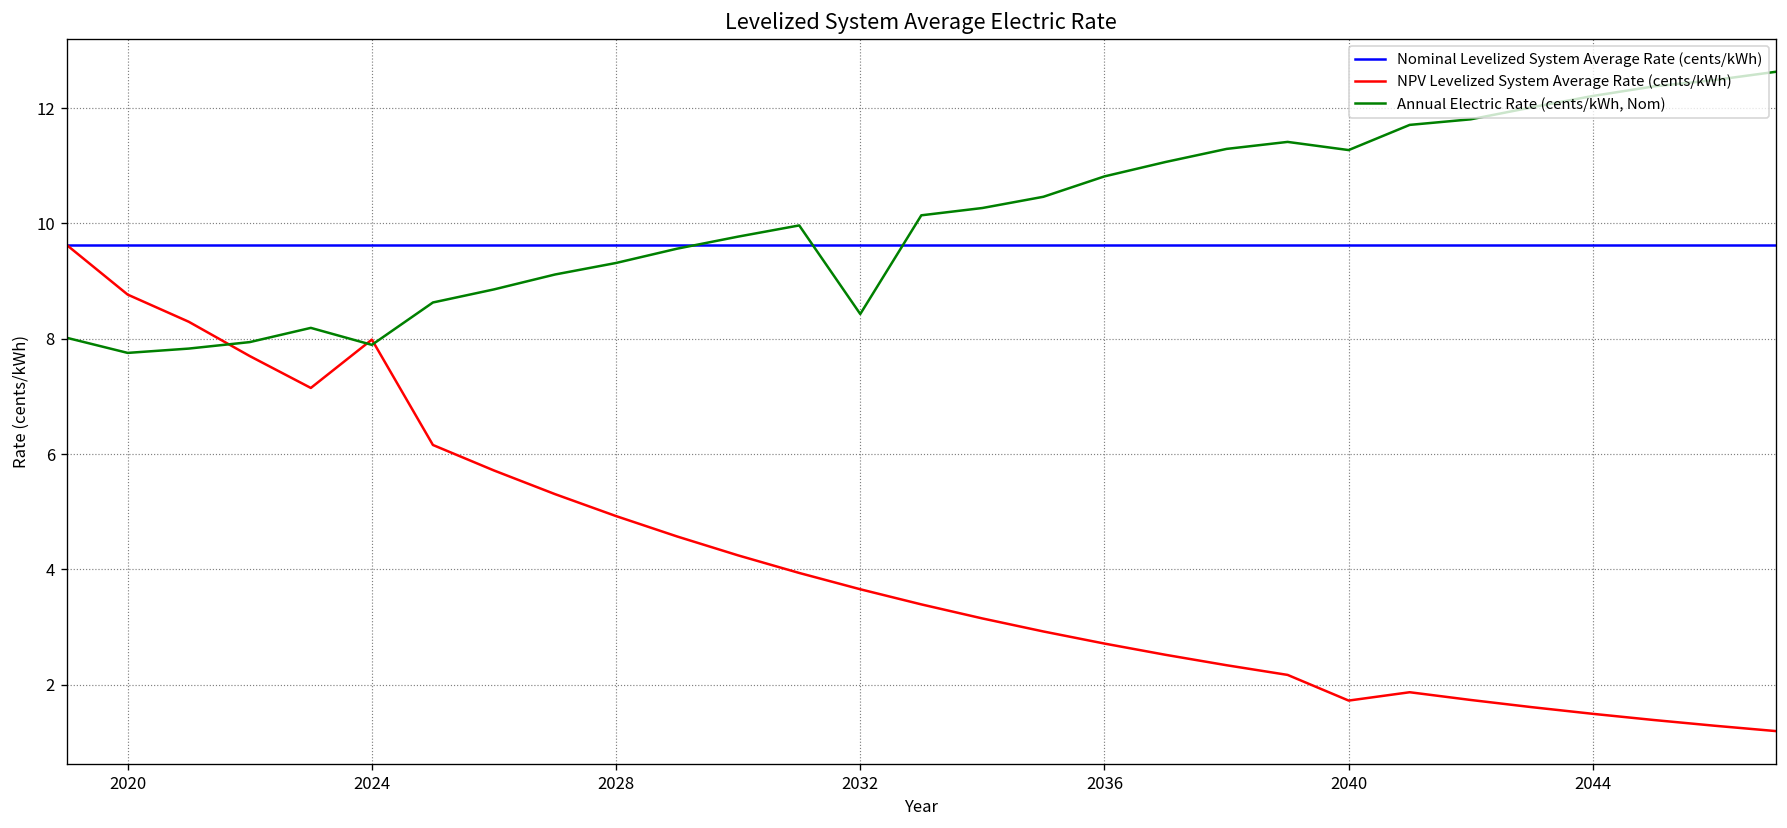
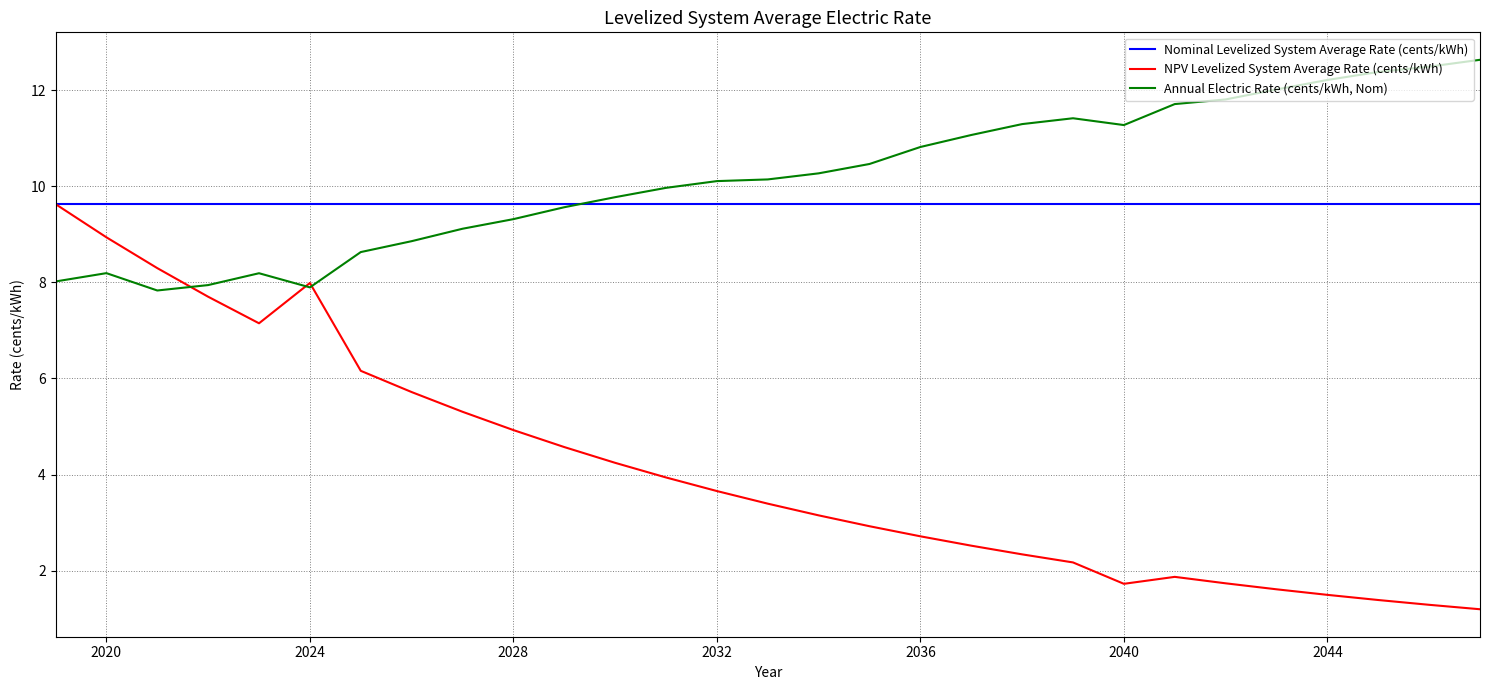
  {
    "Nominal Levelized System Average Rate (cents/kWh)": {
      "2020": 9.6,
      "2024": 9.6,
      "2028": 9.6,
      "2032": 9.6,
      "2036": 9.6,
      "2040": 9.6,
      "2044": 9.6
    },
    "NPV Levelized System Average Rate (cents/kWh)": {
-     "2020": 8.8,
+     "2020": 8.9,
      "2024": 8.0,
      "2028": 4.9,
      "2032": 3.7,
      "2036": 2.7,
      "2040": 1.7,
      "2044": 1.5
    },
    "Annual Electric Rate (cents/kWh, Nom)": {
-     "2020": 7.8,
+     "2020": 8.2,
      "2024": 7.9,
      "2028": 9.3,
-     "2032": 8.4,
+     "2032": 10.1,
      "2036": 10.8,
      "2040": 11.3
    }
  }
